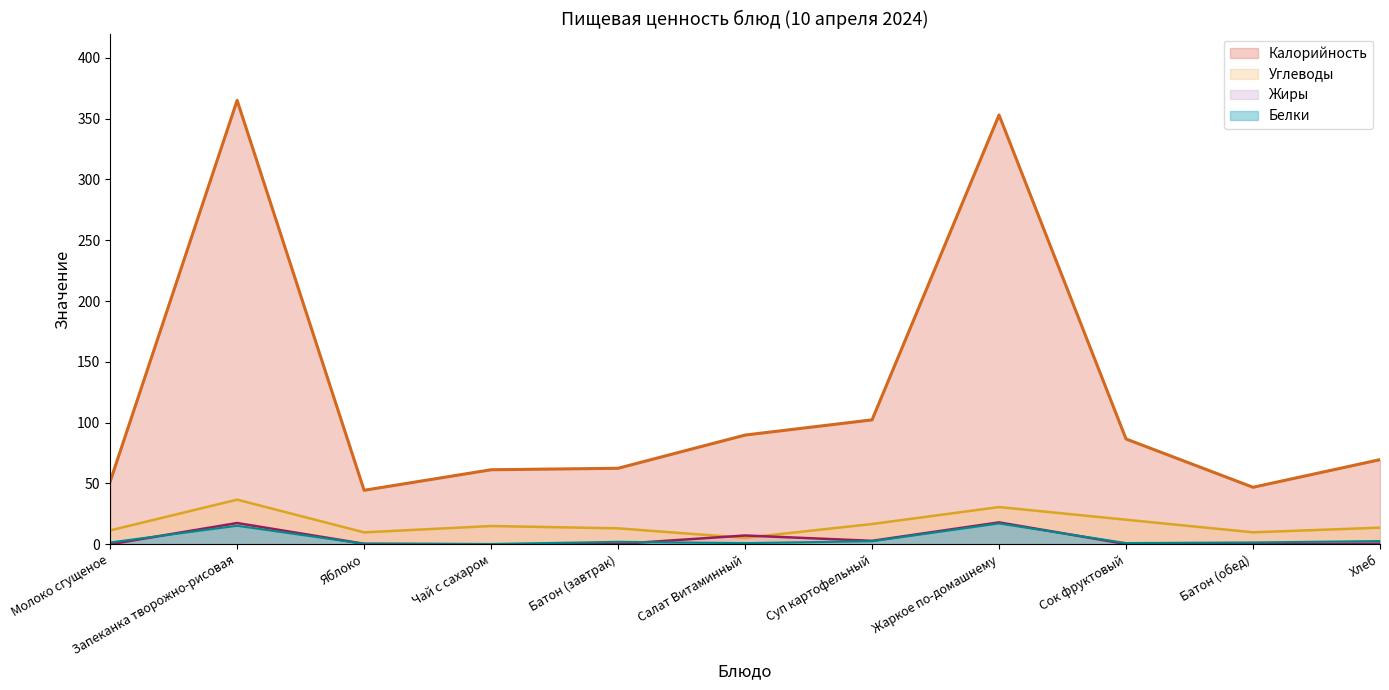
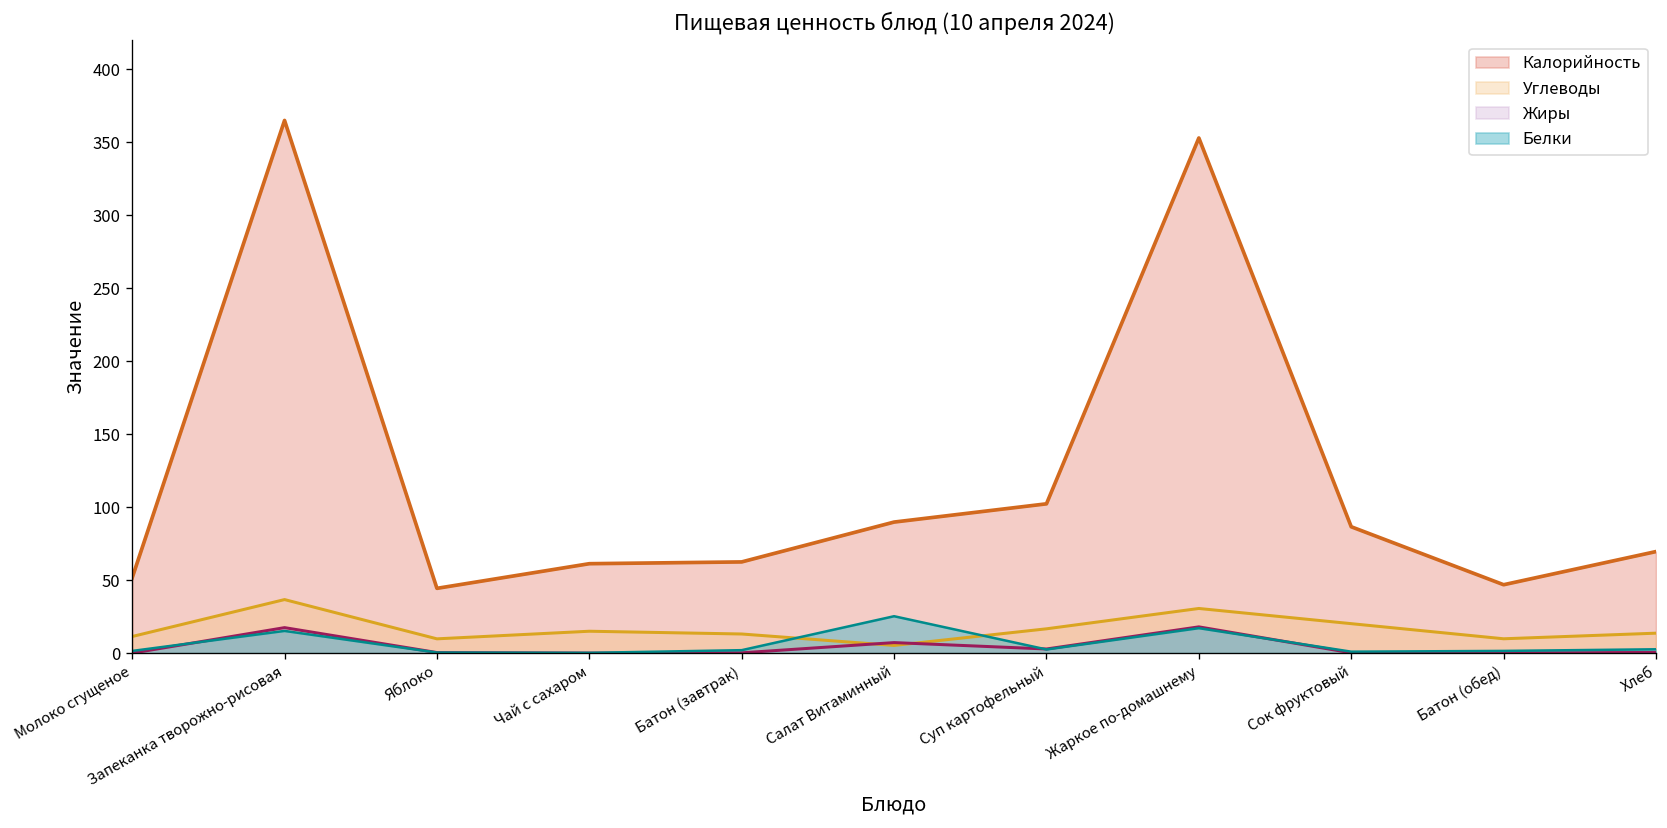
  {
    "Белки": {
      "Запеканка творожно-рисовая": 15,
-     "Салат Витаминный": 1,
+     "Салат Витаминный": 25,
      "Хлеб": 3
    }
  }
